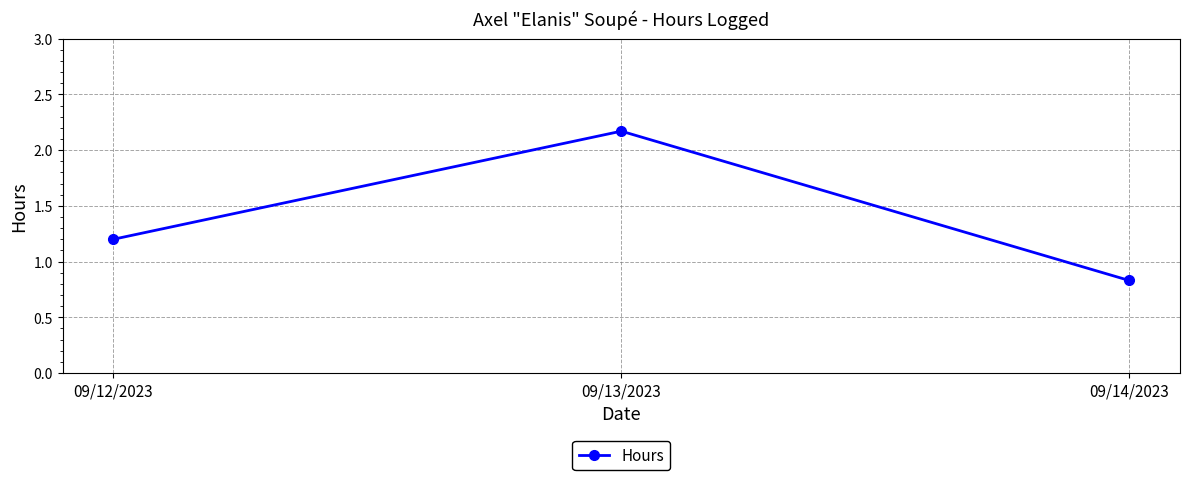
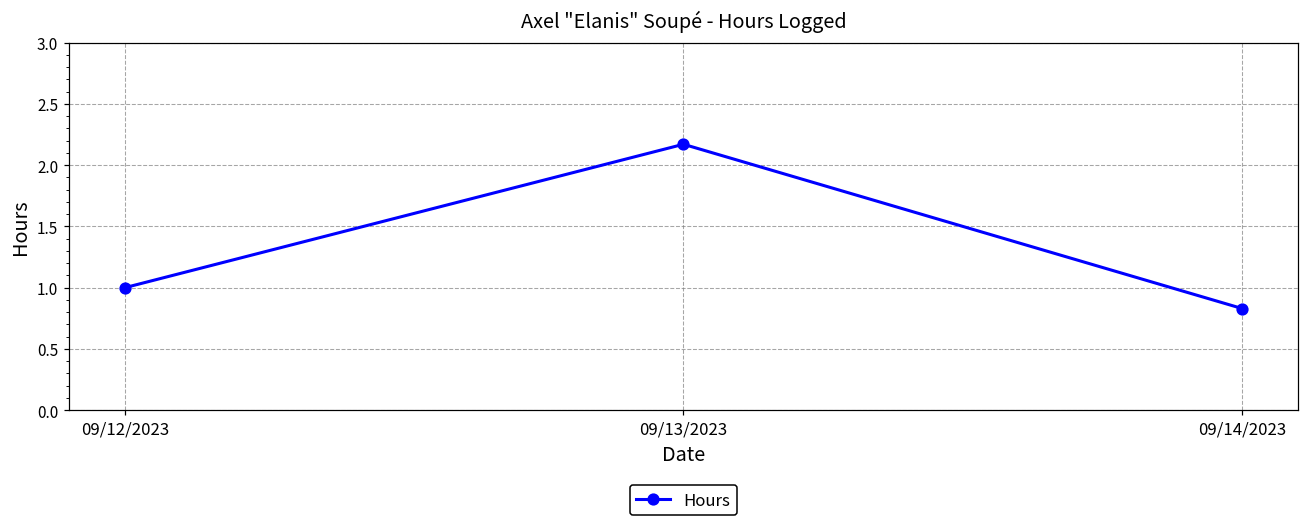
  {
-   "09/12/2023": 1.2,
+   "09/12/2023": 1.0,
    "09/13/2023": 2.17,
    "09/14/2023": 0.83
  }
